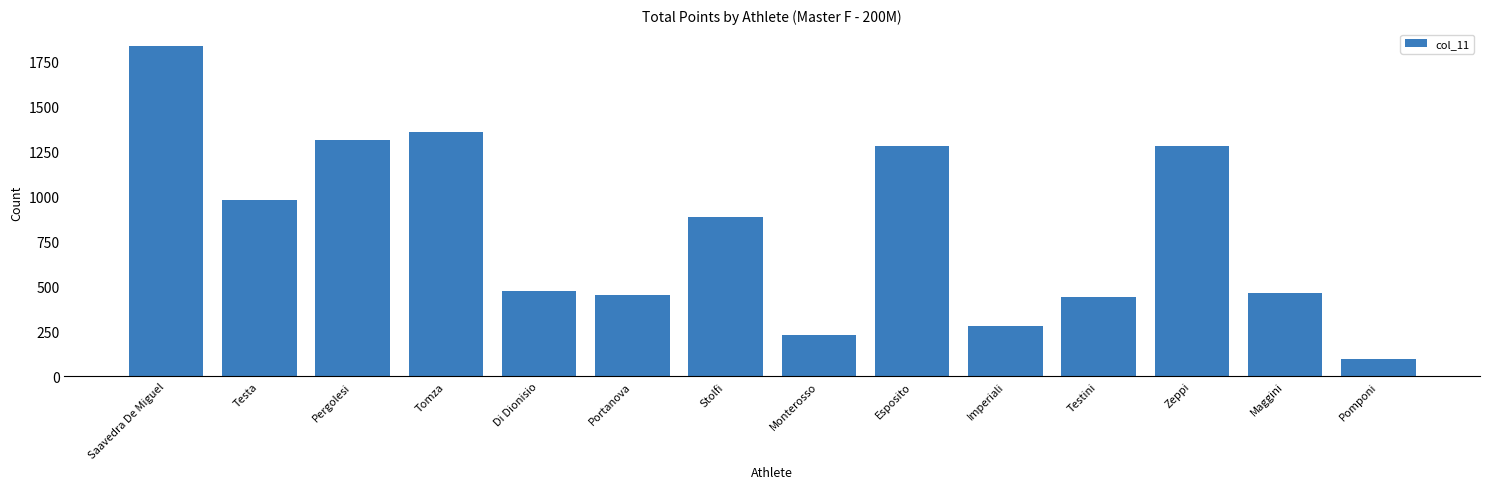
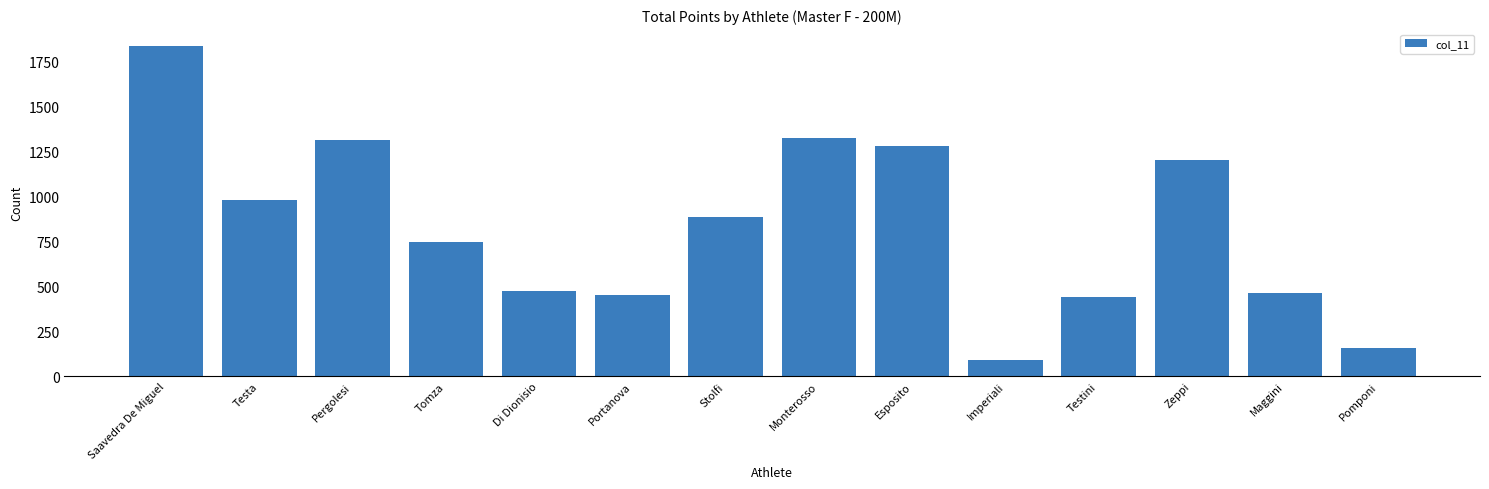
  {
    "Saavedra De Miguel": 1840,
    "Testa": 980,
    "Pergolesi": 1320,
-   "Tomza": 1360,
+   "Tomza": 750,
    "Di Dionisio": 470,
    "Portanova": 450,
    "Stolfi": 890,
-   "Monterosso": 230,
+   "Monterosso": 1330,
    "Esposito": 1280,
-   "Imperiali": 280,
+   "Imperiali": 90,
    "Testini": 440,
-   "Zeppi": 1280,
+   "Zeppi": 1200,
    "Maggini": 470,
-   "Pomponi": 100
+   "Pomponi": 160
  }
